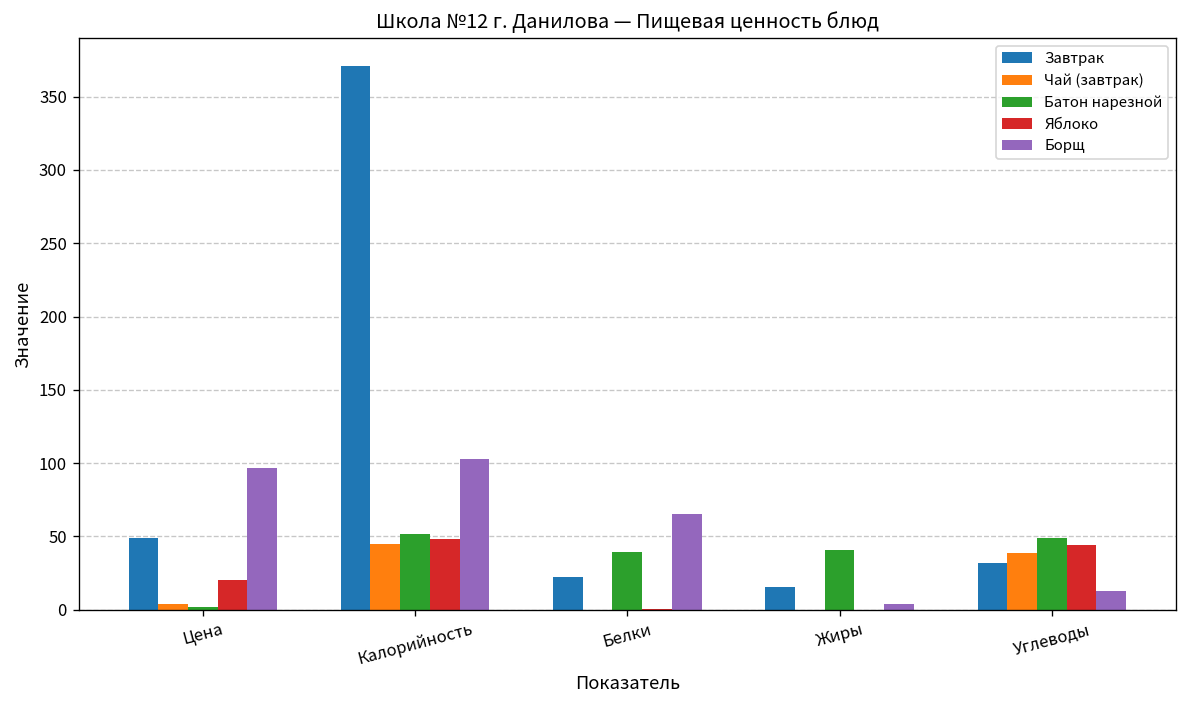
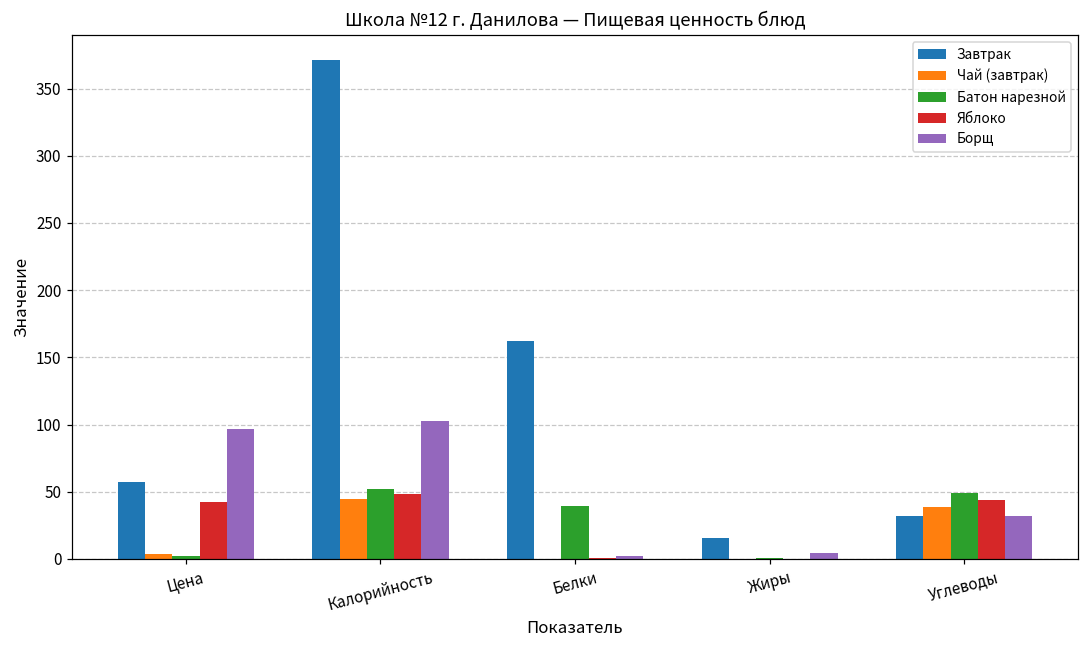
  {
    "Завтрак": {
-     "Цена": 49,
+     "Цена": 57,
      "Калорийность": 371,
-     "Белки": 23,
+     "Белки": 162,
      "Жиры": 16,
      "Углеводы": 32
    },
    "Чай (завтрак)": {
      "Цена": 4,
      "Калорийность": 45,
      "Белки": 0,
      "Жиры": 0,
      "Углеводы": 39
    },
    "Батон нарезной": {
      "Калорийность": 52,
      "Белки": 40,
-     "Жиры": 41,
+     "Жиры": 1,
      "Углеводы": 49
    },
    "Яблоко": {
-     "Цена": 20,
+     "Цена": 42,
      "Калорийность": 49,
      "Жиры": 0,
      "Углеводы": 44
    },
    "Борщ": {
      "Цена": 97,
      "Калорийность": 103,
-     "Белки": 65,
+     "Белки": 2,
      "Жиры": 4,
-     "Углеводы": 13
+     "Углеводы": 32
    }
  }
